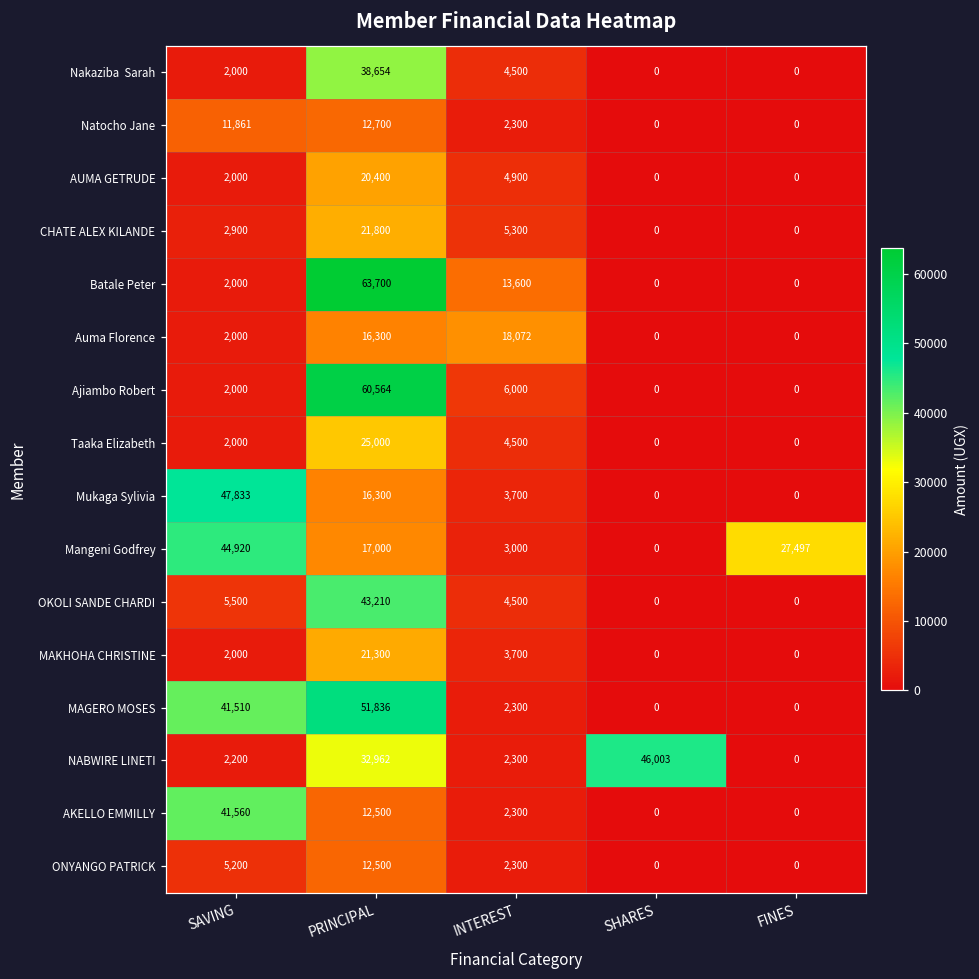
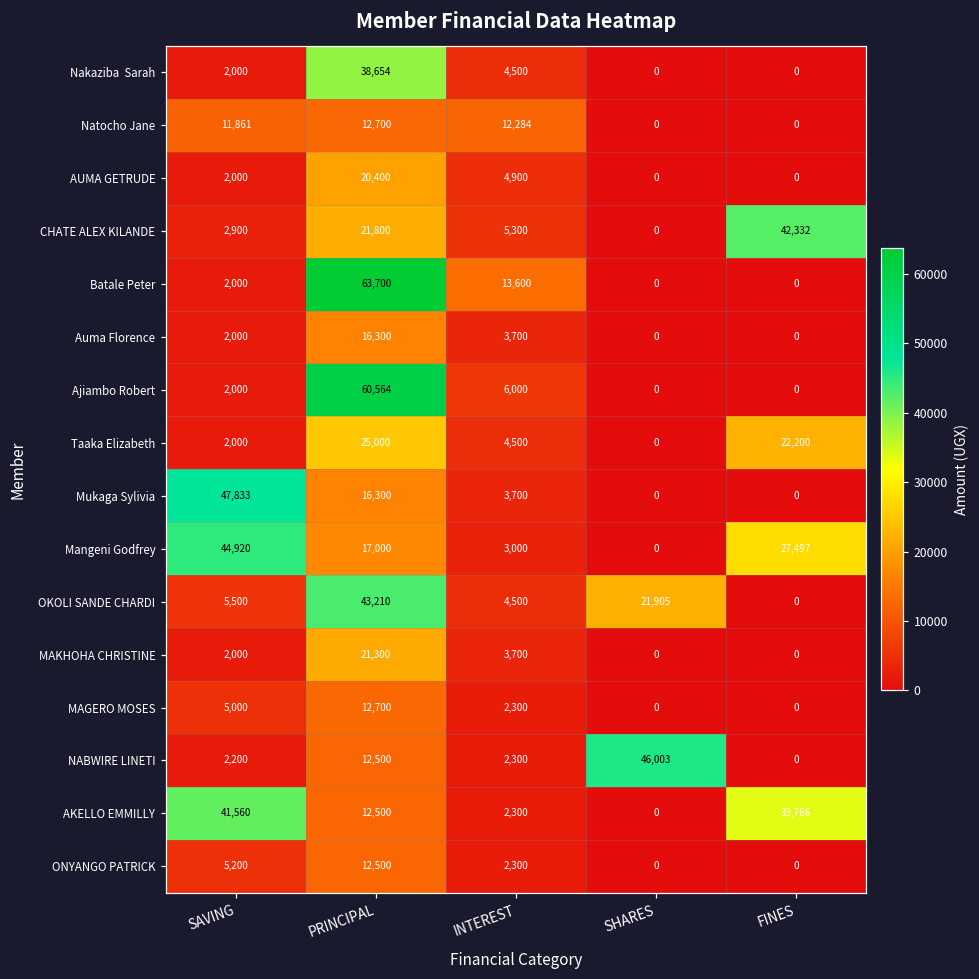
  {
    "Nakaziba Sarah": {
      "SAVING": "2,000",
      "PRINCIPAL": "38,654",
      "INTEREST": "4,500",
      "SHARES": "0",
      "FINES": "0"
    },
    "Natocho Jane": {
      "SAVING": "11,861",
      "PRINCIPAL": "12,700",
-     "INTEREST": "2,300",
+     "INTEREST": "12,284",
      "SHARES": "0",
      "FINES": "0"
    },
    "AUMA GETRUDE": {
      "SAVING": "2,000",
      "PRINCIPAL": "20,400",
      "INTEREST": "4,900",
      "SHARES": "0",
      "FINES": "0"
    },
    "CHATE ALEX KILANDE": {
      "SAVING": "2,900",
      "PRINCIPAL": "21,800",
      "INTEREST": "5,300",
      "SHARES": "0",
-     "FINES": "0"
+     "FINES": "42,332"
    },
    "Batale Peter": {
      "SAVING": "2,000",
      "PRINCIPAL": "63,700",
      "INTEREST": "13,600",
      "SHARES": "0",
      "FINES": "0"
    },
    "Auma Florence": {
      "SAVING": "2,000",
      "PRINCIPAL": "16,300",
-     "INTEREST": "18,072",
+     "INTEREST": "3,700",
      "SHARES": "0",
      "FINES": "0"
    },
    "Ajiambo Robert": {
      "SAVING": "2,000",
      "PRINCIPAL": "60,564",
      "INTEREST": "6,000",
      "SHARES": "0",
      "FINES": "0"
    },
    "Taaka Elizabeth": {
      "SAVING": "2,000",
      "PRINCIPAL": "25,000",
      "INTEREST": "4,500",
      "SHARES": "0",
-     "FINES": "0"
+     "FINES": "22,200"
    },
    "Mukaga Sylivia": {
      "SAVING": "47,833",
      "PRINCIPAL": "16,300",
      "INTEREST": "3,700",
      "SHARES": "0",
      "FINES": "0"
    },
    "Mangeni Godfrey": {
      "SAVING": "44,920",
      "PRINCIPAL": "17,000",
      "INTEREST": "3,000",
      "SHARES": "0",
      "FINES": "27,497"
    },
    "OKOLI SANDE CHARDI": {
      "SAVING": "5,500",
      "PRINCIPAL": "43,210",
      "INTEREST": "4,500",
-     "SHARES": "0",
+     "SHARES": "21,905",
      "FINES": "0"
    },
    "MAKHOHA CHRISTINE": {
      "SAVING": "2,000",
      "PRINCIPAL": "21,300",
      "INTEREST": "3,700",
      "SHARES": "0",
      "FINES": "0"
    },
    "MAGERO MOSES": {
-     "SAVING": "41,510",
-     "PRINCIPAL": "51,836",
+     "SAVING": "5,000",
+     "PRINCIPAL": "12,700",
      "INTEREST": "2,300",
      "SHARES": "0",
      "FINES": "0"
    },
    "NABWIRE LINETI": {
      "SAVING": "2,200",
-     "PRINCIPAL": "32,962",
+     "PRINCIPAL": "12,500",
      "INTEREST": "2,300",
      "SHARES": "46,003",
      "FINES": "0"
    },
    "AKELLO EMMILLY": {
      "SAVING": "41,560",
      "PRINCIPAL": "12,500",
      "INTEREST": "2,300",
      "SHARES": "0",
-     "FINES": "0"
+     "FINES": "33,766"
    },
    "ONYANGO PATRICK": {
      "SAVING": "5,200",
      "PRINCIPAL": "12,500",
      "INTEREST": "2,300",
      "SHARES": "0",
      "FINES": "0"
    }
  }
